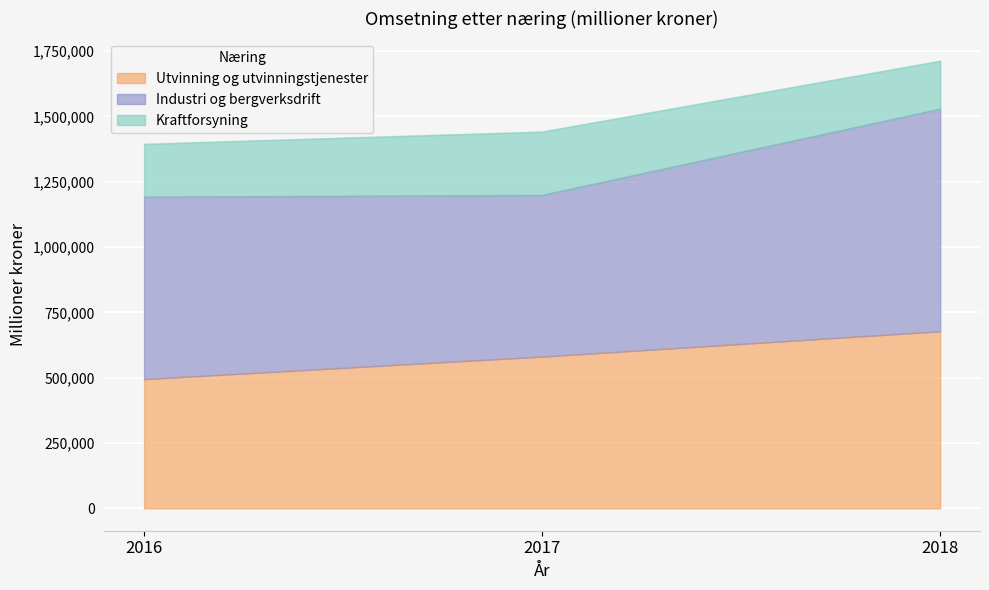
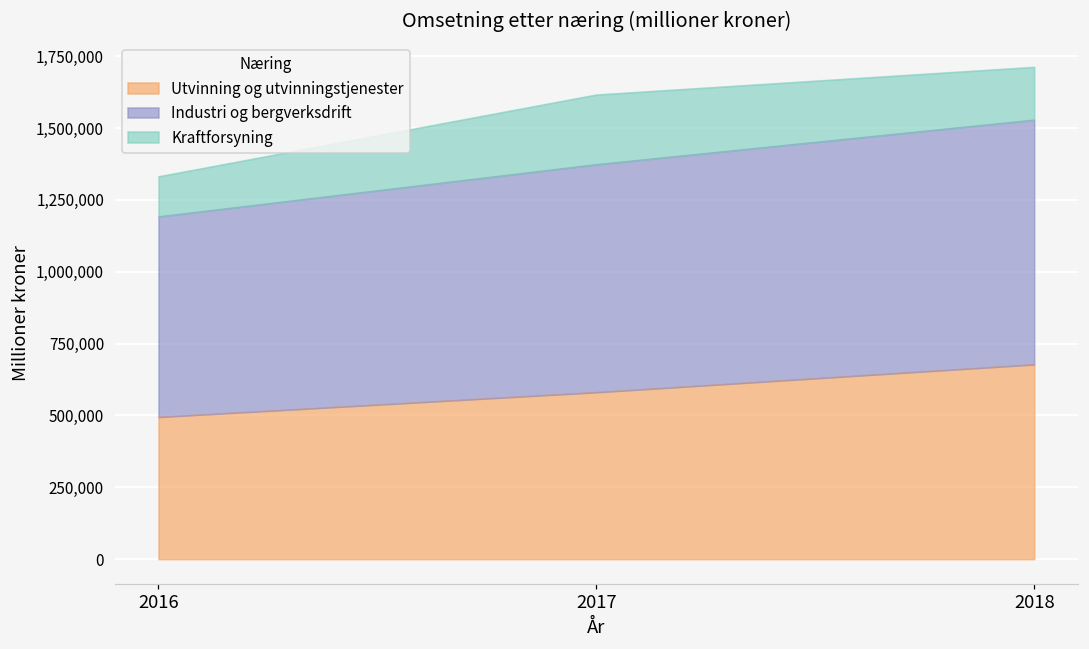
  {
    "Utvinning og utvinningstjenester": {
      "2016": "490,000",
      "2017": "580,000",
      "2018": "680,000"
    },
    "Industri og bergverksdrift": {
      "2016": "700,000",
-     "2017": "620,000",
+     "2017": "790,000",
      "2018": "850,000"
    },
    "Kraftforsyning": {
-     "2016": "200,000",
+     "2016": "140,000",
      "2017": "240,000",
      "2018": "180,000"
    }
  }
